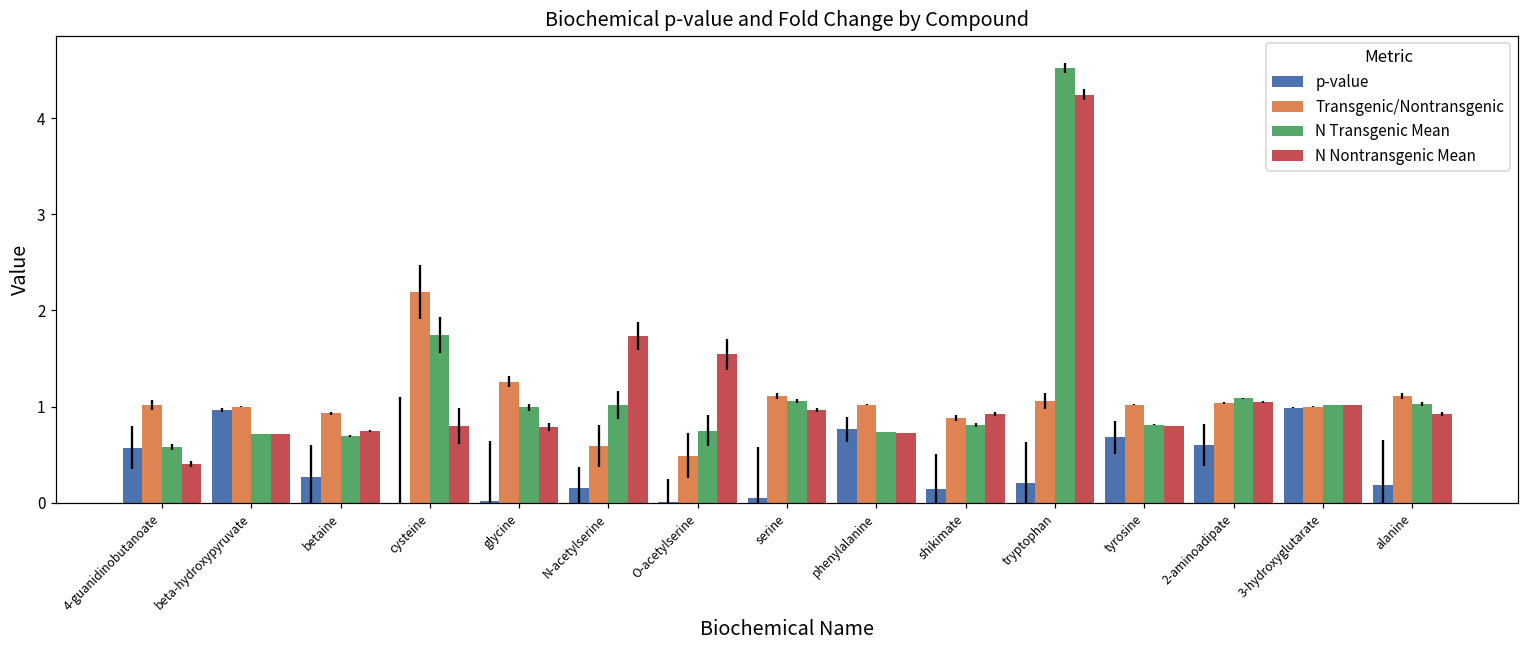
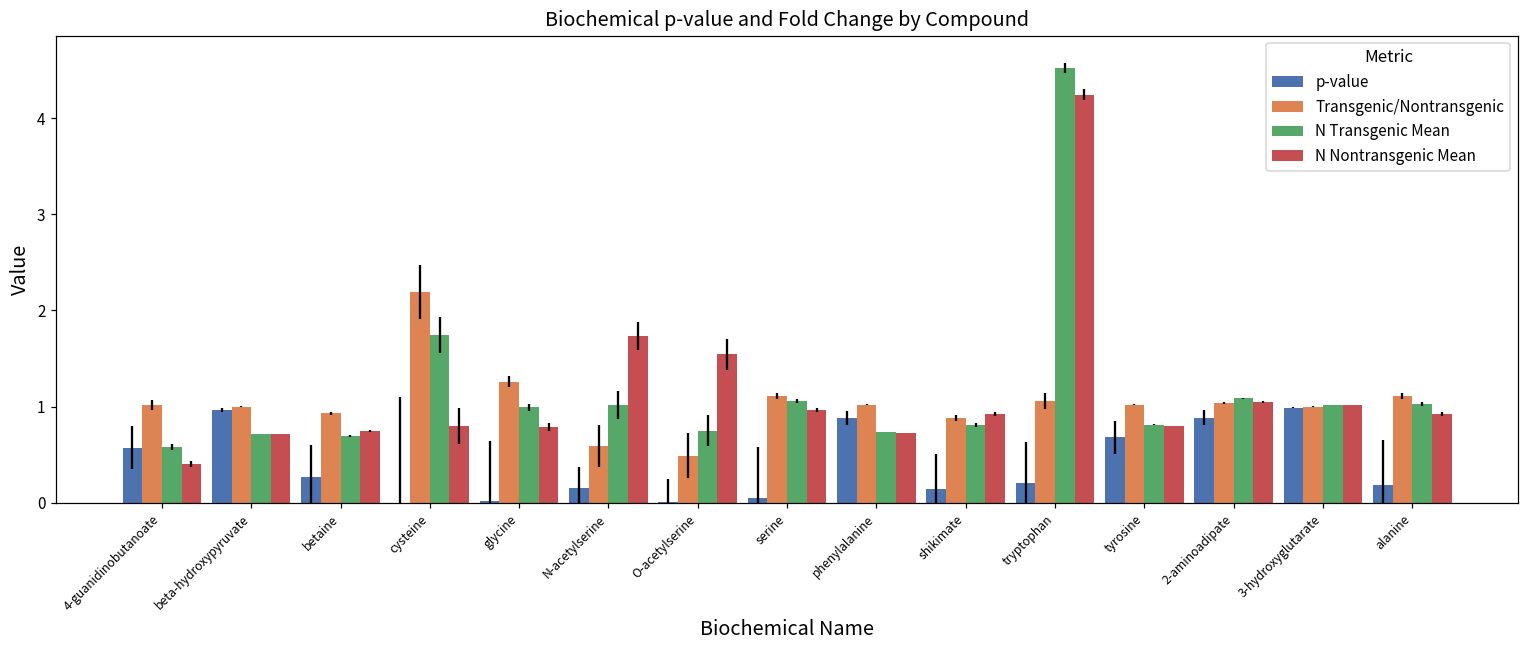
  {
    "p-value": {
      "4-guanidinobutanoate": 0.6,
      "beta-hydroxypyruvate": 1.0,
      "betaine": 0.3,
      "N-acetylserine": 0.1,
      "serine": 0.0,
-     "phenylalanine": 0.8,
+     "phenylalanine": 0.9,
      "shikimate": 0.1,
      "tryptophan": 0.2,
      "tyrosine": 0.7,
-     "2-aminoadipate": 0.6,
+     "2-aminoadipate": 0.9,
      "3-hydroxyglutarate": 1.0,
      "alanine": 0.2
    },
    "N Transgenic Mean": {
      "4-guanidinobutanoate": 0.6,
      "beta-hydroxypyruvate": 0.7,
      "betaine": 0.7,
      "cysteine": 1.7,
      "glycine": 1.0,
      "N-acetylserine": 1.0,
      "O-acetylserine": 0.7,
      "serine": 1.1,
      "phenylalanine": 0.7,
      "shikimate": 0.8,
      "tryptophan": 4.5,
      "tyrosine": 0.8,
      "2-aminoadipate": 1.1,
      "3-hydroxyglutarate": 1.0,
      "alanine": 1.0
    }
  }
